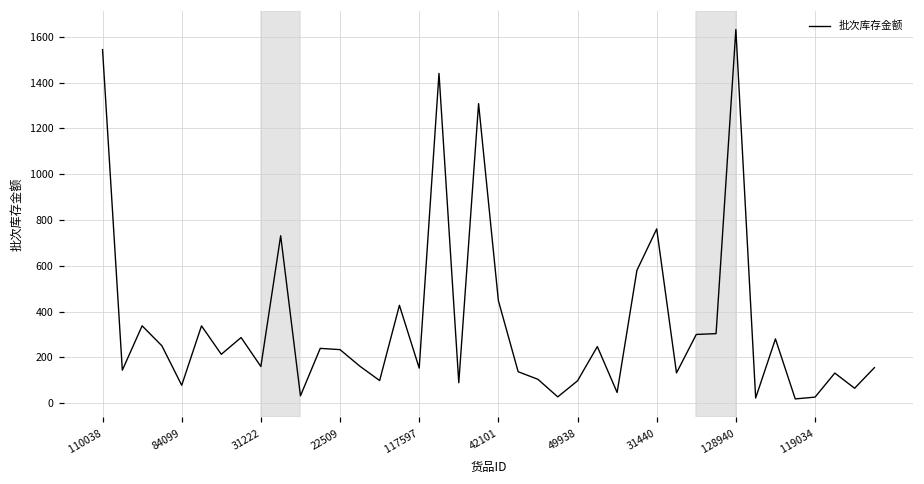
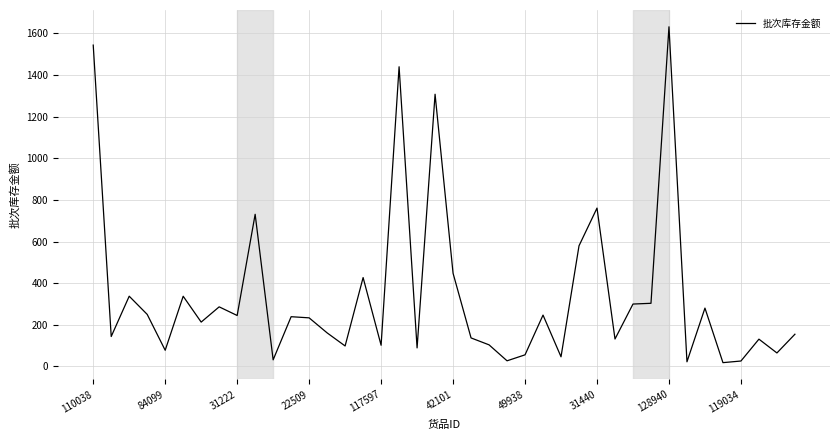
  {
    "110038": 1540,
    "84099": 80,
-   "31222": 160,
+   "31222": 250,
    "22509": 230,
-   "117597": 150,
+   "117597": 100,
    "42101": 450,
-   "49938": 100,
+   "49938": 60,
    "31440": 760,
    "128940": 1630,
    "119034": 30
  }
